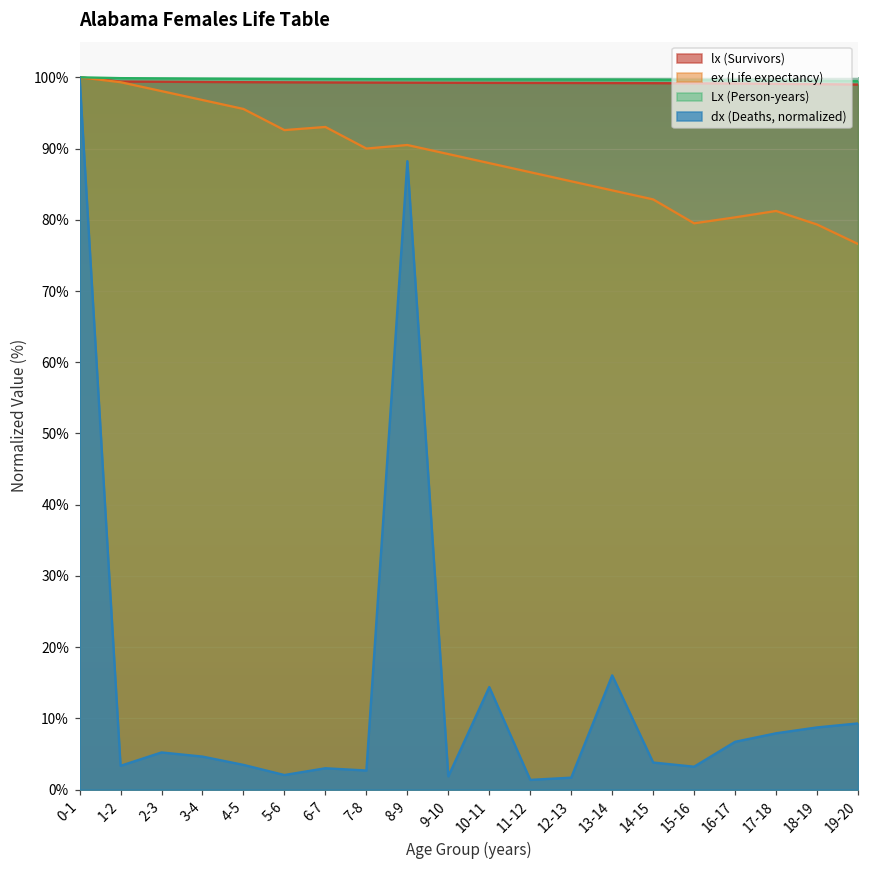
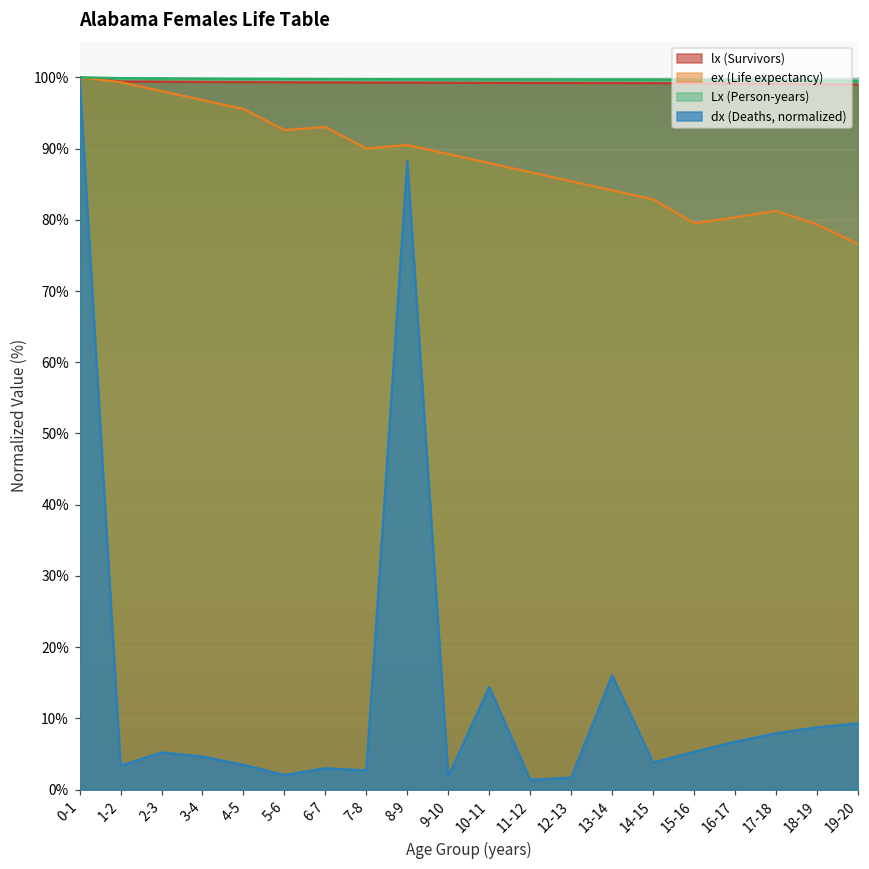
  {
    "lx (Survivors)": {
      "2-3": "99%",
      "3-4": "99%",
      "4-5": "99%",
      "5-6": "99%",
      "6-7": "99%",
      "7-8": "99%",
      "8-9": "99%",
      "9-10": "99%",
      "10-11": "99%",
      "11-12": "99%",
      "12-13": "99%",
      "13-14": "99%",
      "14-15": "99%",
      "19-20": "99%"
    },
    "ex (Life expectancy)": {
      "2-3": "98%",
      "3-4": "97%",
      "4-5": "96%",
      "5-6": "93%",
      "6-7": "93%",
      "7-8": "90%",
      "8-9": "90%",
      "9-10": "89%",
      "10-11": "88%",
      "11-12": "87%",
      "12-13": "85%",
      "13-14": "84%",
      "14-15": "83%",
      "15-16": "80%",
      "16-17": "80%",
      "17-18": "81%",
      "18-19": "79%",
      "19-20": "77%"
    },
    "Lx (Person-years)": {
      "1-2": "100%",
      "2-3": "100%",
      "3-4": "100%",
      "4-5": "100%",
      "5-6": "100%",
      "6-7": "100%",
      "7-8": "100%",
      "8-9": "100%",
      "9-10": "100%",
      "10-11": "100%",
      "11-12": "100%",
      "12-13": "100%",
      "13-14": "100%",
      "14-15": "100%",
      "19-20": "99%"
    },
    "dx (Deaths, normalized)": {
      "1-2": "3%",
      "2-3": "5%",
      "3-4": "5%",
      "4-5": "3%",
      "5-6": "2%",
      "6-7": "3%",
      "7-8": "3%",
      "8-9": "88%",
      "9-10": "2%",
      "10-11": "14%",
      "11-12": "1%",
      "12-13": "2%",
      "13-14": "16%",
      "14-15": "4%",
-     "15-16": "3%",
+     "15-16": "5%",
      "16-17": "7%",
      "17-18": "8%",
      "18-19": "9%",
      "19-20": "9%"
    }
  }
